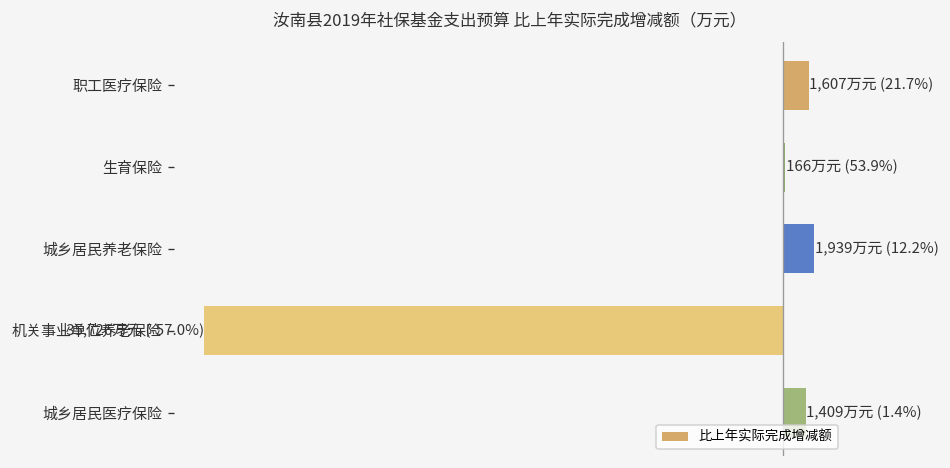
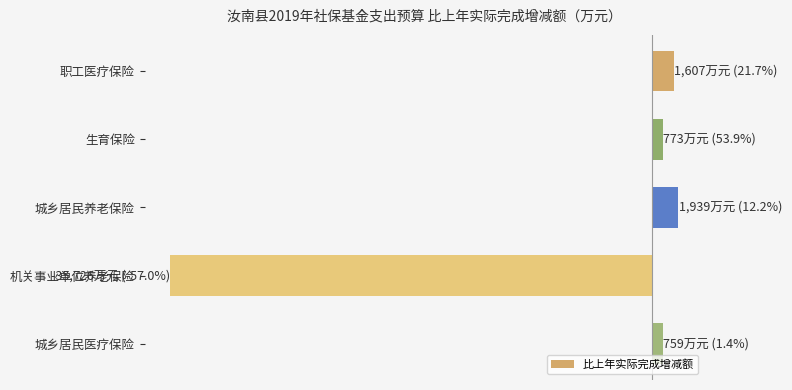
  {
    "职工医疗保险": "1,607",
-   "生育保险": "166",
+   "生育保险": "773",
    "城乡居民养老保险": "1,939",
    "机关事业单位养老保险": "-35,726",
-   "城乡居民医疗保险": "1,409"
+   "城乡居民医疗保险": "759"
  }
